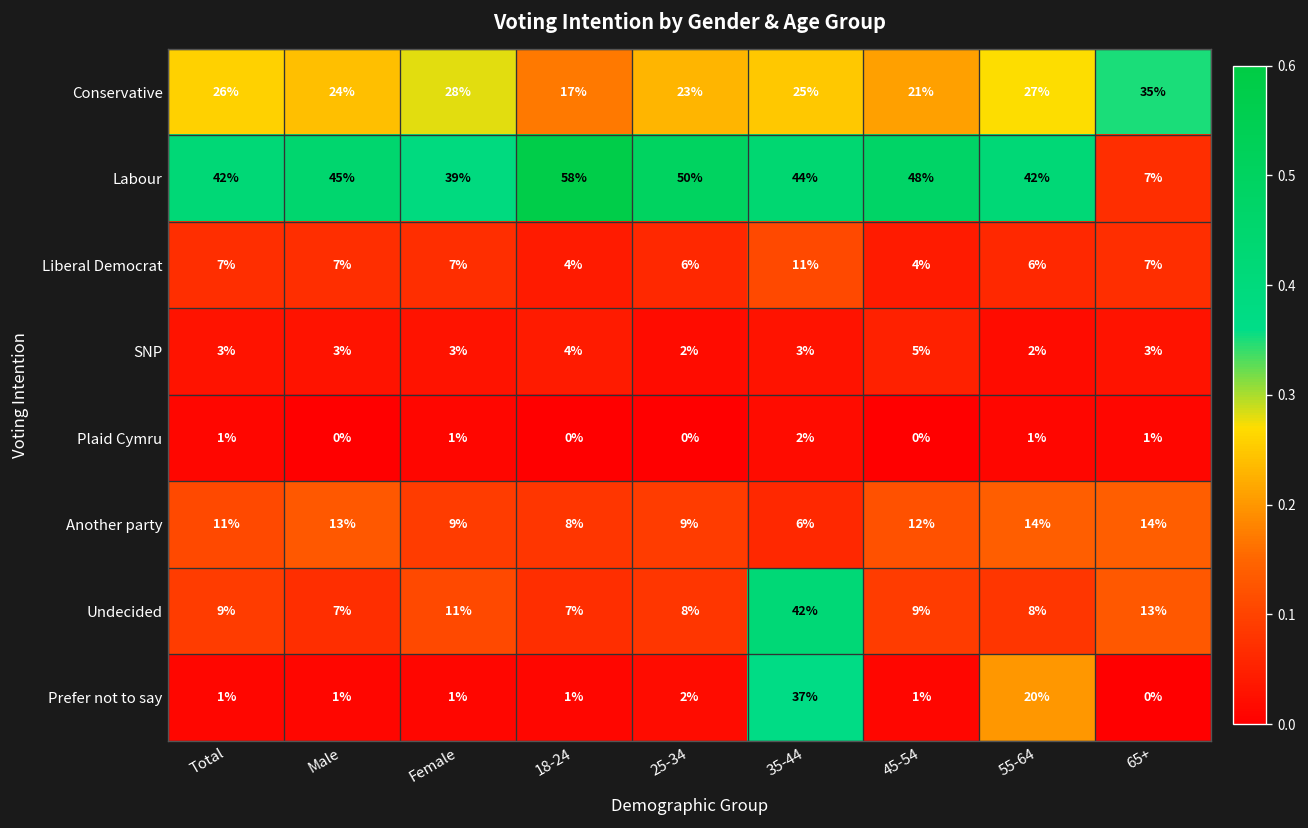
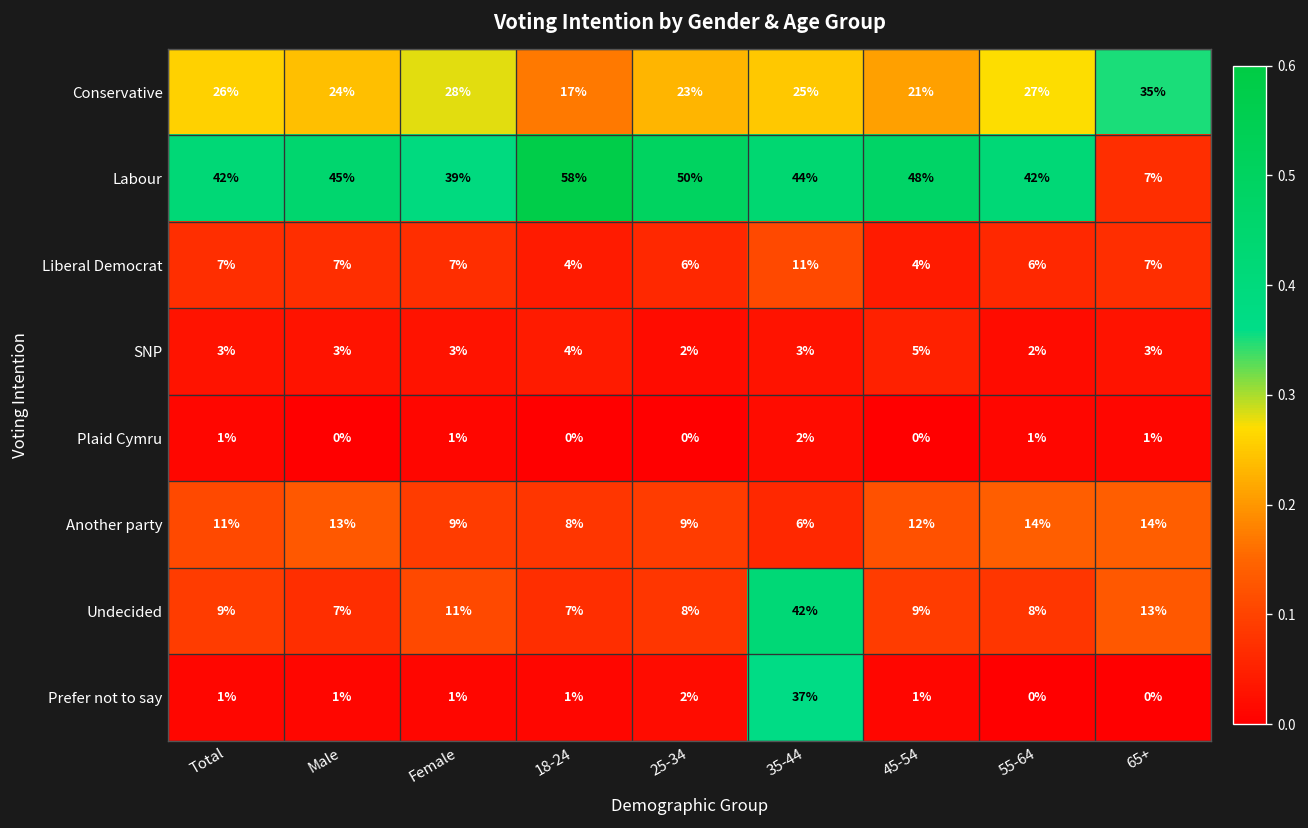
  {
    "Conservative": {
      "Total": "26%",
      "Male": "24%",
      "Female": "28%",
      "18-24": "17%",
      "25-34": "23%",
      "35-44": "25%",
      "45-54": "21%",
      "55-64": "27%",
      "65+": "35%"
    },
    "Labour": {
      "Total": "42%",
      "Male": "45%",
      "Female": "39%",
      "18-24": "58%",
      "25-34": "50%",
      "35-44": "44%",
      "45-54": "48%",
      "55-64": "42%",
      "65+": "7%"
    },
    "Liberal Democrat": {
      "Total": "7%",
      "Male": "7%",
      "Female": "7%",
      "18-24": "4%",
      "25-34": "6%",
      "35-44": "11%",
      "45-54": "4%",
      "55-64": "6%",
      "65+": "7%"
    },
    "SNP": {
      "Total": "3%",
      "Male": "3%",
      "Female": "3%",
      "18-24": "4%",
      "25-34": "2%",
      "35-44": "3%",
      "45-54": "5%",
      "55-64": "2%",
      "65+": "3%"
    },
    "Plaid Cymru": {
      "Total": "1%",
      "Male": "0%",
      "Female": "1%",
      "18-24": "0%",
      "25-34": "0%",
      "35-44": "2%",
      "45-54": "0%",
      "55-64": "1%",
      "65+": "1%"
    },
    "Another party": {
      "Total": "11%",
      "Male": "13%",
      "Female": "9%",
      "18-24": "8%",
      "25-34": "9%",
      "35-44": "6%",
      "45-54": "12%",
      "55-64": "14%",
      "65+": "14%"
    },
    "Undecided": {
      "Total": "9%",
      "Male": "7%",
      "Female": "11%",
      "18-24": "7%",
      "25-34": "8%",
      "35-44": "42%",
      "45-54": "9%",
      "55-64": "8%",
      "65+": "13%"
    },
    "Prefer not to say": {
      "Total": "1%",
      "Male": "1%",
      "Female": "1%",
      "18-24": "1%",
      "25-34": "2%",
      "35-44": "37%",
      "45-54": "1%",
-     "55-64": "20%",
+     "55-64": "0%",
      "65+": "0%"
    }
  }
